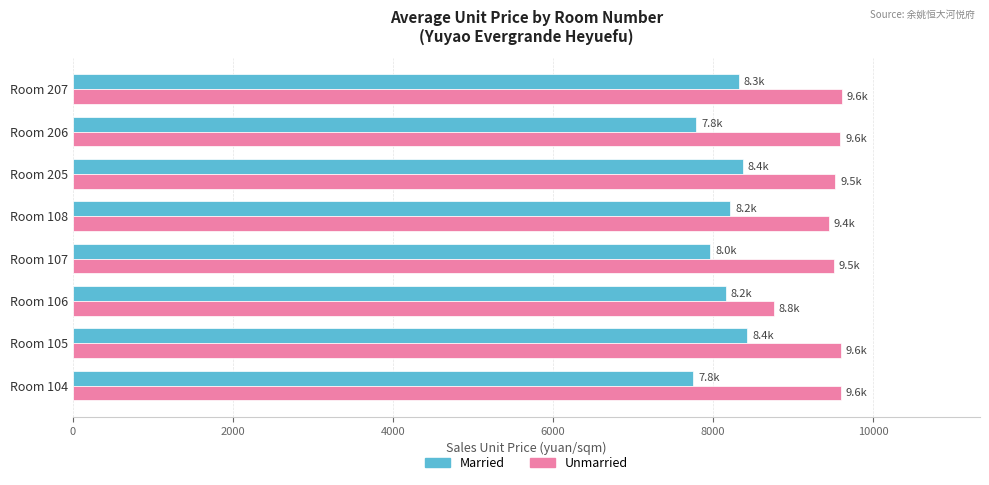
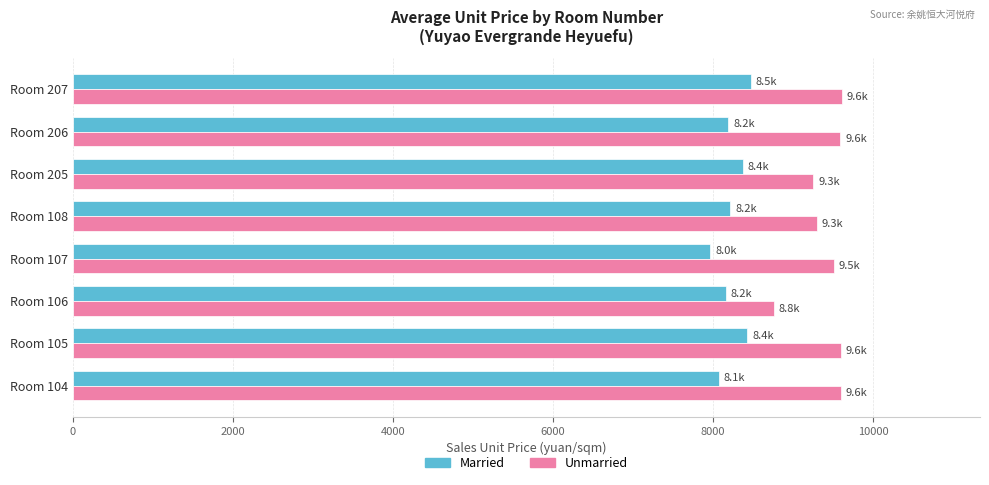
  {
    "Married": {
-     "Room 207": "8.3k",
-     "Room 206": "7.8k",
+     "Room 207": "8.5k",
+     "Room 206": "8.2k",
      "Room 205": "8.4k",
      "Room 108": "8.2k",
      "Room 107": "8.0k",
      "Room 106": "8.2k",
      "Room 105": "8.4k",
-     "Room 104": "7.8k"
+     "Room 104": "8.1k"
    },
    "Unmarried": {
      "Room 207": "9.6k",
      "Room 206": "9.6k",
-     "Room 205": "9.5k",
-     "Room 108": "9.4k",
+     "Room 205": "9.3k",
+     "Room 108": "9.3k",
      "Room 107": "9.5k",
      "Room 106": "8.8k",
      "Room 105": "9.6k",
      "Room 104": "9.6k"
    }
  }
